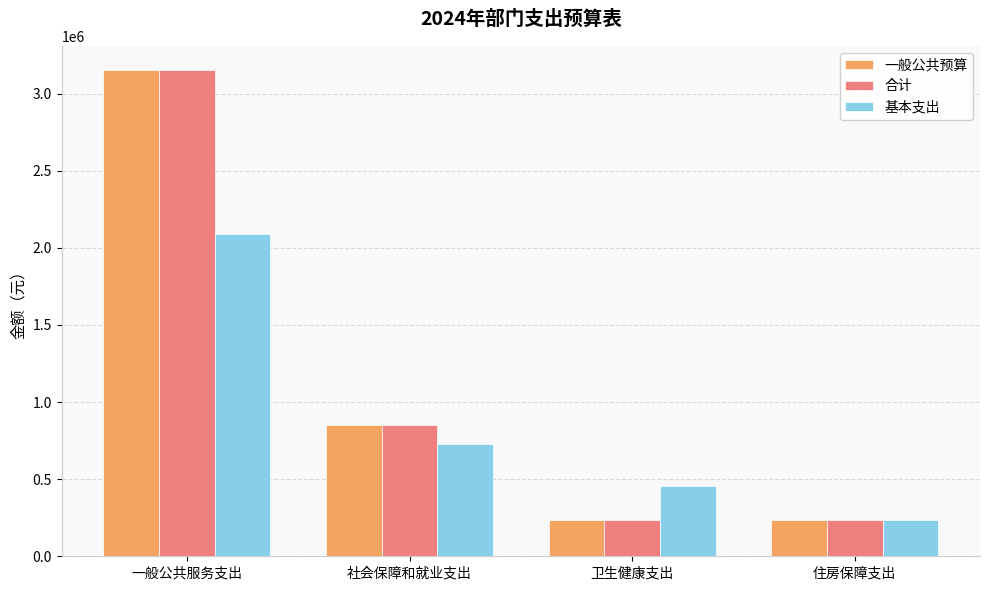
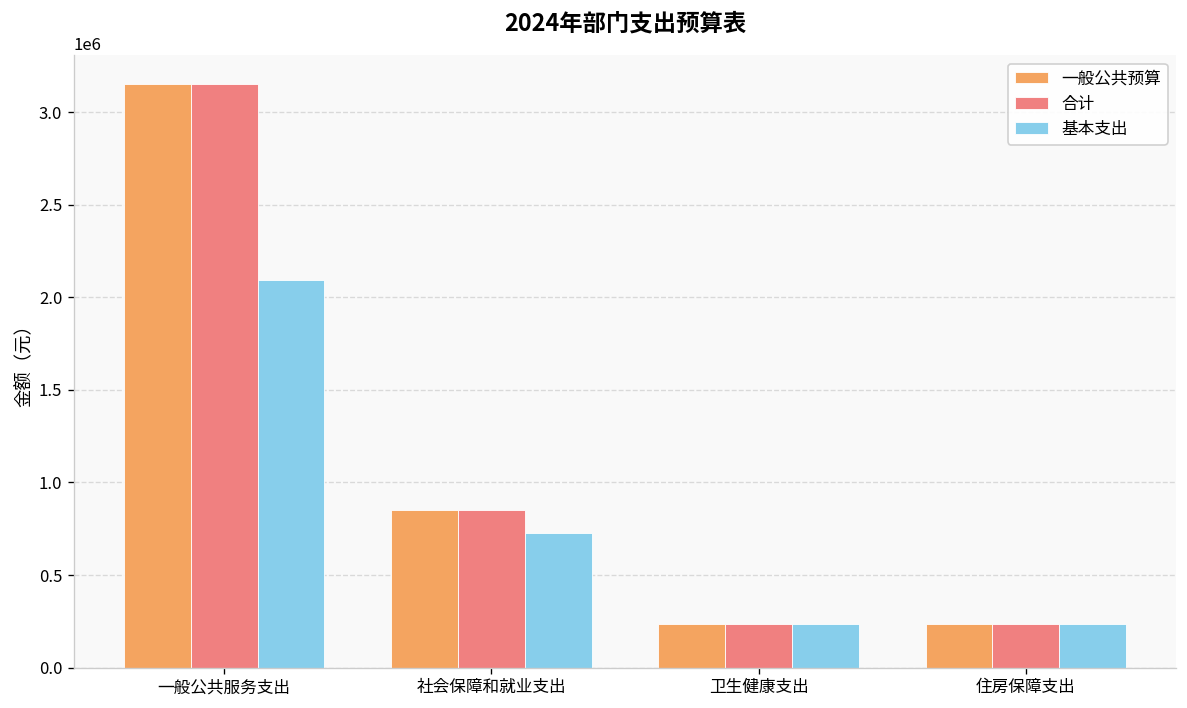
  {
    "基本支出": {
      "一般公共服务支出": 2090000,
      "社会保障和就业支出": 730000,
-     "卫生健康支出": 460000,
+     "卫生健康支出": 230000,
      "住房保障支出": 240000
    }
  }
